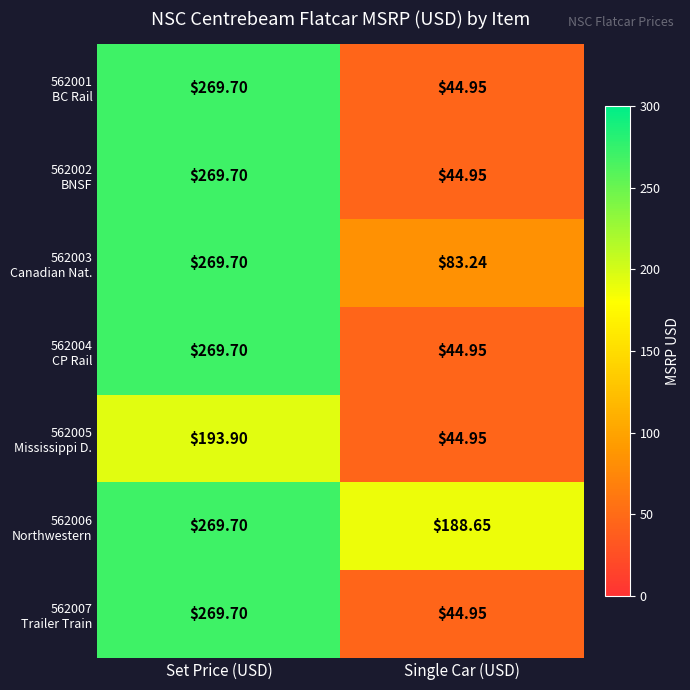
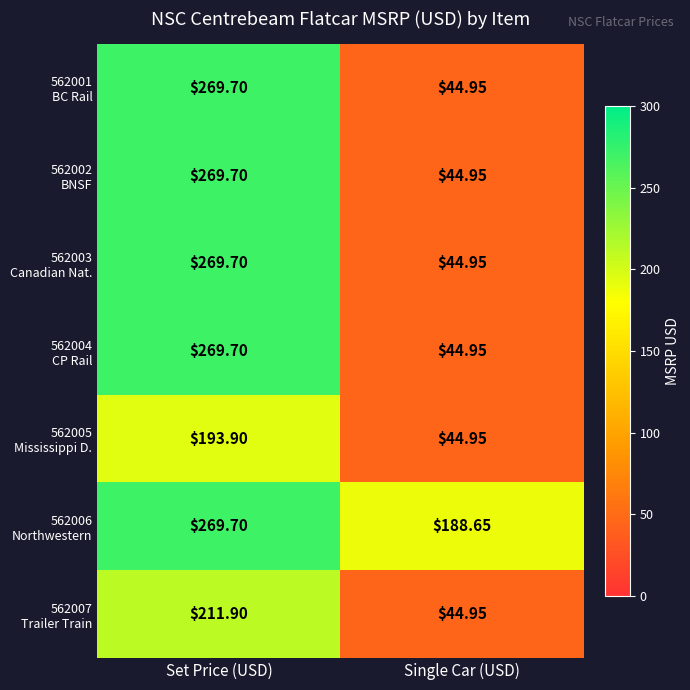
  {
    "562001 BC Rail": {
      "Set Price (USD)": "$269.70",
      "Single Car (USD)": "$44.95"
    },
    "562002 BNSF": {
      "Set Price (USD)": "$269.70",
      "Single Car (USD)": "$44.95"
    },
    "562003 Canadian Nat.": {
      "Set Price (USD)": "$269.70",
-     "Single Car (USD)": "$83.24"
+     "Single Car (USD)": "$44.95"
    },
    "562004 CP Rail": {
      "Set Price (USD)": "$269.70",
      "Single Car (USD)": "$44.95"
    },
    "562005 Mississippi D.": {
      "Set Price (USD)": "$193.90",
      "Single Car (USD)": "$44.95"
    },
    "562006 Northwestern": {
      "Set Price (USD)": "$269.70",
      "Single Car (USD)": "$188.65"
    },
    "562007 Trailer Train": {
-     "Set Price (USD)": "$269.70",
+     "Set Price (USD)": "$211.90",
      "Single Car (USD)": "$44.95"
    }
  }
